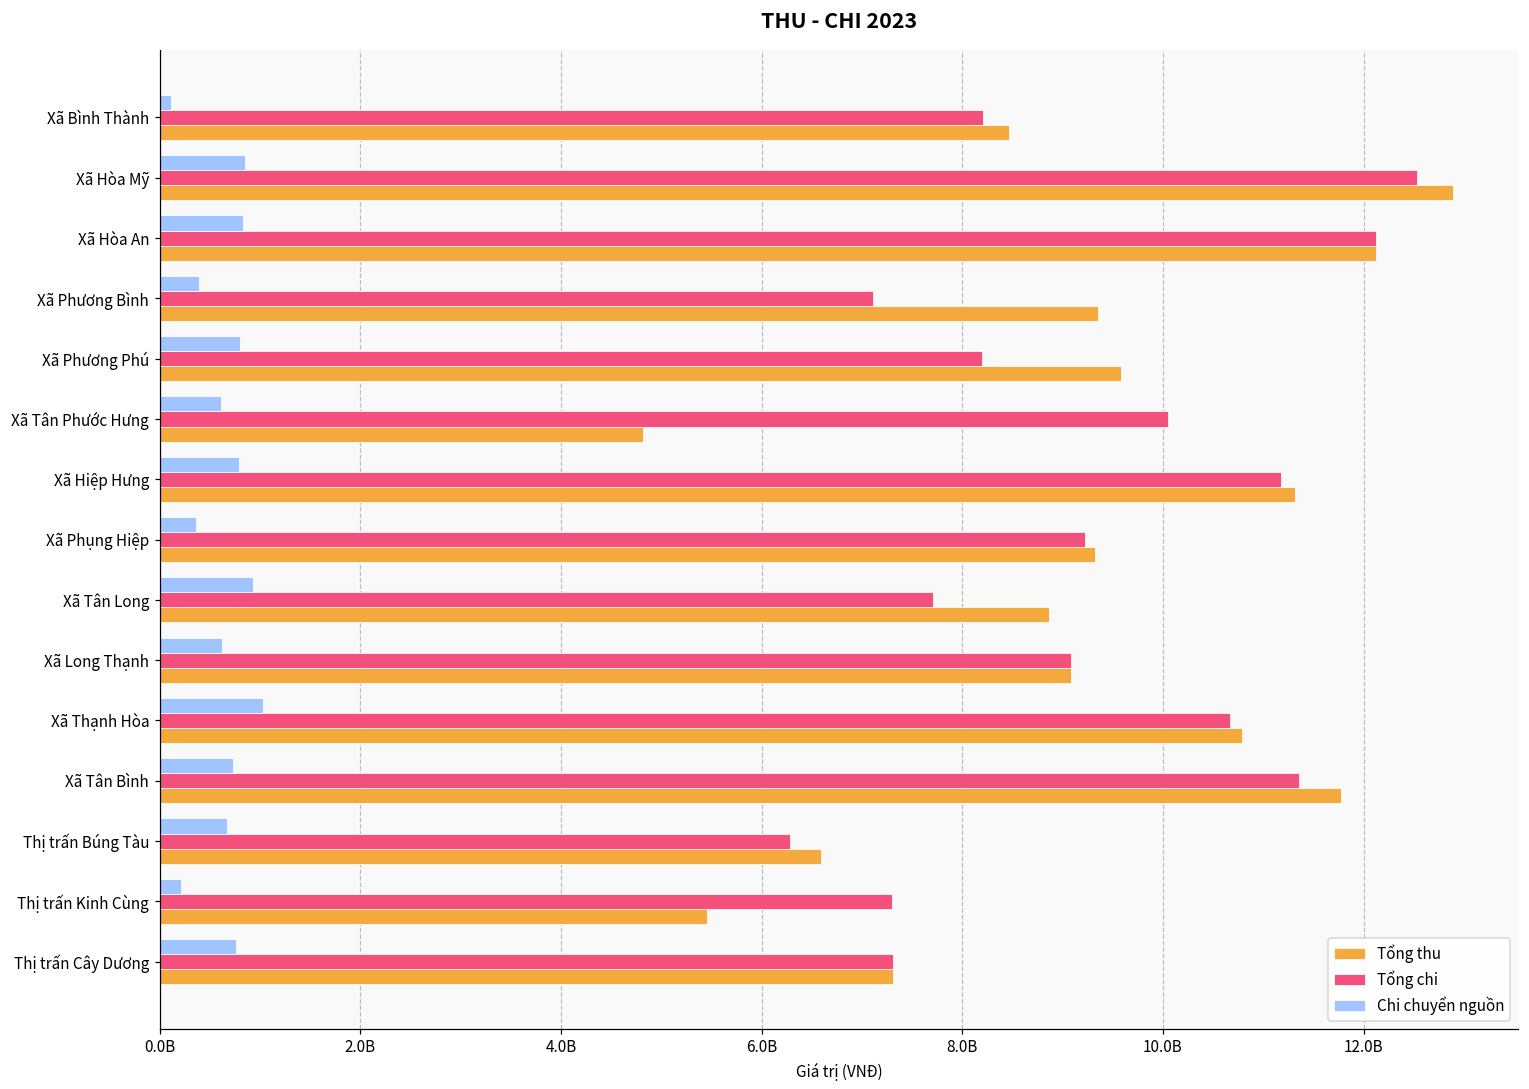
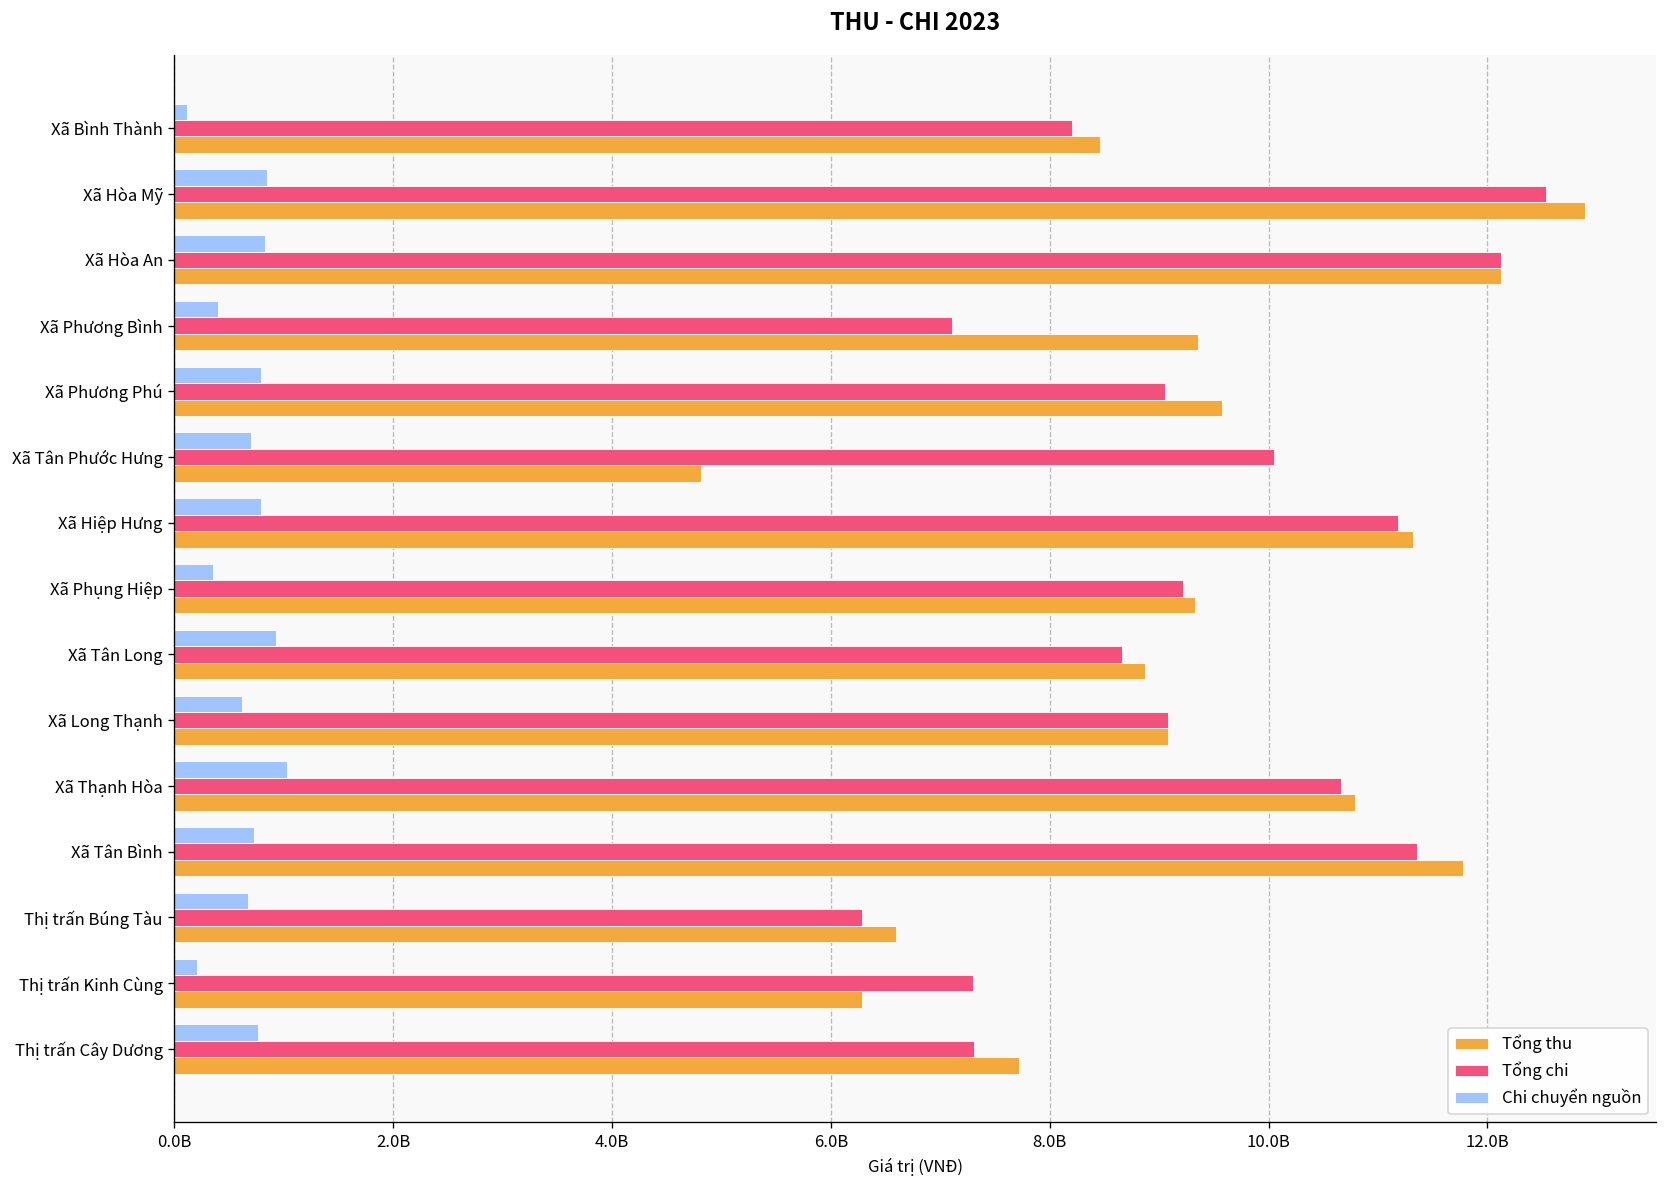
  {
    "Tổng thu": {
      "Xã Bình Thành": 8500000000,
      "Xã Hòa Mỹ": 12900000000,
      "Xã Hòa An": 12100000000,
      "Xã Phương Bình": 9400000000,
      "Xã Phương Phú": 9600000000,
      "Xã Tân Phước Hưng": 4800000000,
      "Xã Hiệp Hưng": 11300000000,
      "Xã Phụng Hiệp": 9300000000,
      "Xã Tân Long": 8900000000,
      "Xã Long Thạnh": 9100000000,
      "Xã Thạnh Hòa": 10800000000,
      "Xã Tân Bình": 11800000000,
      "Thị trấn Búng Tàu": 6600000000,
-     "Thị trấn Kinh Cùng": 5500000000,
-     "Thị trấn Cây Dương": 7300000000
+     "Thị trấn Kinh Cùng": 6300000000,
+     "Thị trấn Cây Dương": 7700000000
    },
    "Tổng chi": {
      "Xã Bình Thành": 8200000000,
      "Xã Hòa Mỹ": 12500000000,
      "Xã Hòa An": 12100000000,
      "Xã Phương Bình": 7100000000,
-     "Xã Phương Phú": 8200000000,
+     "Xã Phương Phú": 9100000000,
      "Xã Tân Phước Hưng": 10100000000,
      "Xã Hiệp Hưng": 11200000000,
      "Xã Phụng Hiệp": 9200000000,
-     "Xã Tân Long": 7700000000,
+     "Xã Tân Long": 8700000000,
      "Xã Long Thạnh": 9100000000,
      "Xã Thạnh Hòa": 10700000000,
      "Xã Tân Bình": 11400000000,
      "Thị trấn Búng Tàu": 6300000000,
      "Thị trấn Kinh Cùng": 7300000000,
      "Thị trấn Cây Dương": 7300000000
    },
    "Chi chuyển nguồn": {
      "Xã Bình Thành": 100000000,
      "Xã Hòa Mỹ": 800000000,
      "Xã Hòa An": 800000000,
      "Xã Phương Bình": 400000000,
      "Xã Phương Phú": 800000000,
-     "Xã Tân Phước Hưng": 600000000,
+     "Xã Tân Phước Hưng": 700000000,
      "Xã Hiệp Hưng": 800000000,
      "Xã Phụng Hiệp": 400000000,
      "Xã Tân Long": 900000000,
      "Xã Long Thạnh": 600000000,
      "Xã Thạnh Hòa": 1000000000,
      "Xã Tân Bình": 700000000,
      "Thị trấn Búng Tàu": 700000000,
      "Thị trấn Kinh Cùng": 200000000,
      "Thị trấn Cây Dương": 800000000
    }
  }
